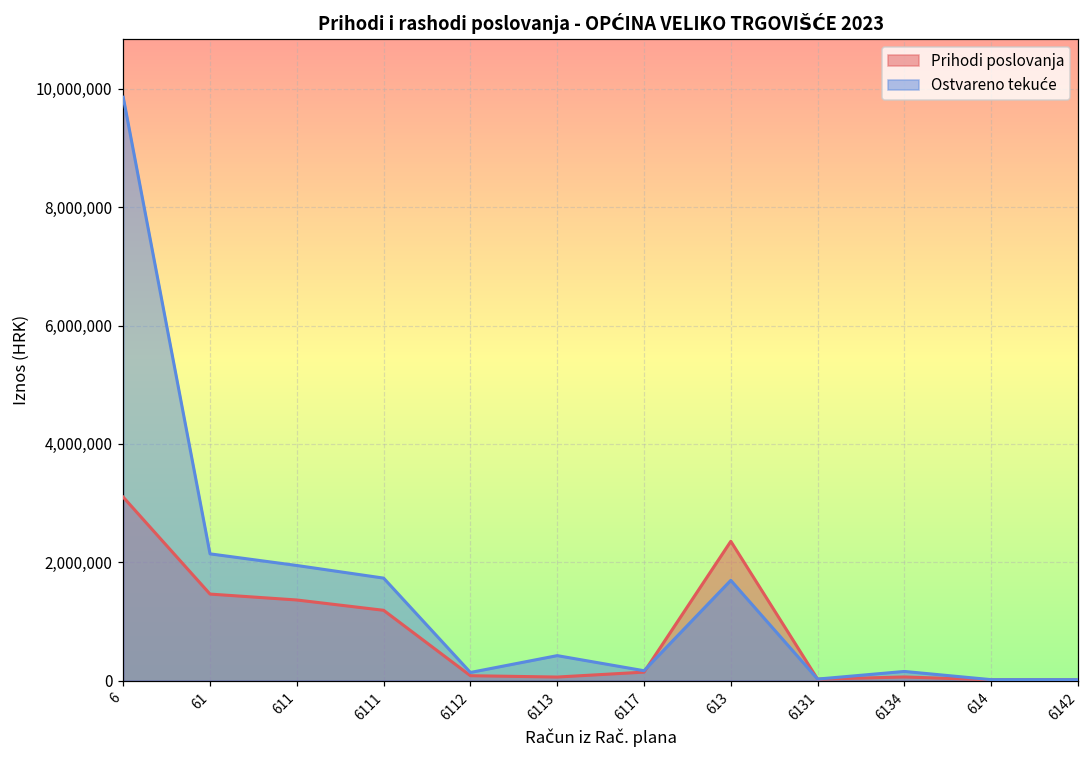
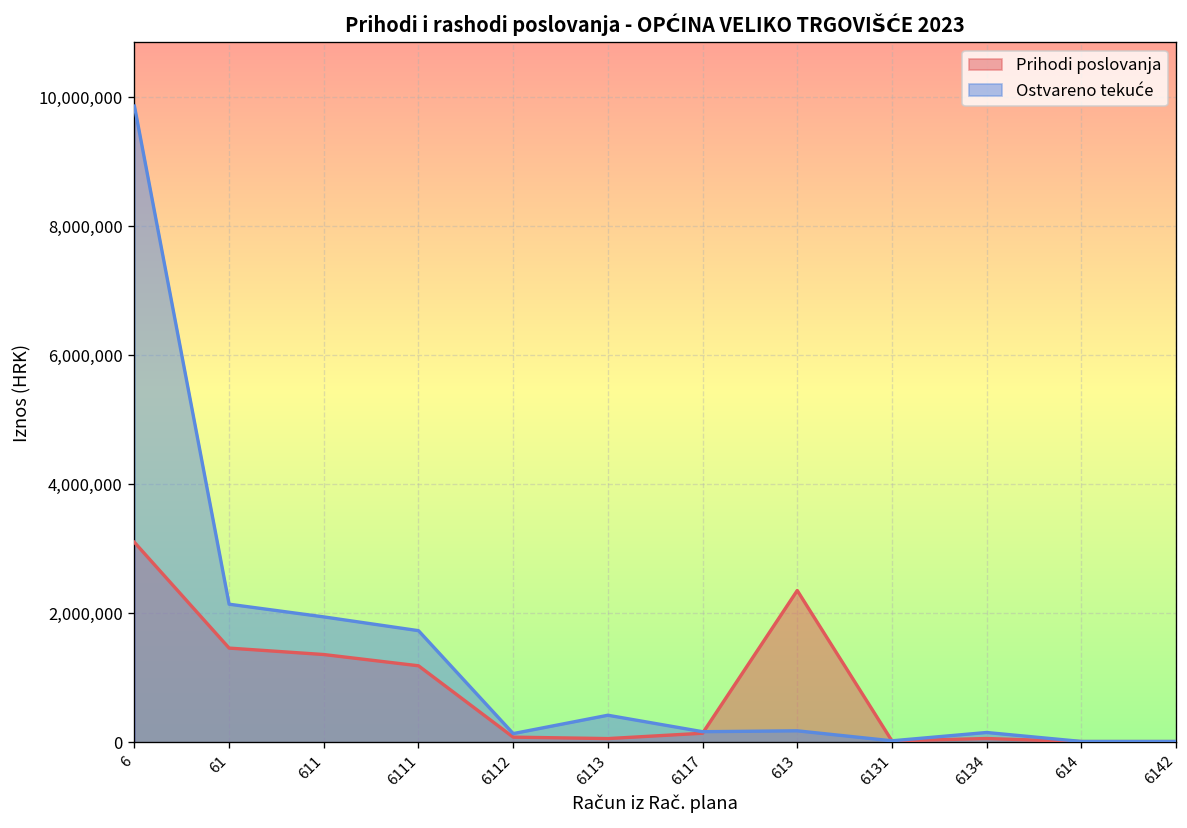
  {
    "Prihodi poslovanja": {
      "6": "3,100,000",
      "61": "1,500,000",
      "611": "1,400,000",
      "6111": "1,200,000",
      "6112": "100,000",
      "6113": "100,000",
      "613": "2,400,000",
      "6134": "100,000"
    },
    "Ostvareno tekuće": {
      "6": "9,900,000",
      "61": "2,100,000",
      "611": "1,900,000",
      "6111": "1,700,000",
      "6112": "100,000",
      "6113": "400,000",
-     "613": "1,700,000",
+     "613": "200,000",
      "6134": "200,000"
    }
  }
